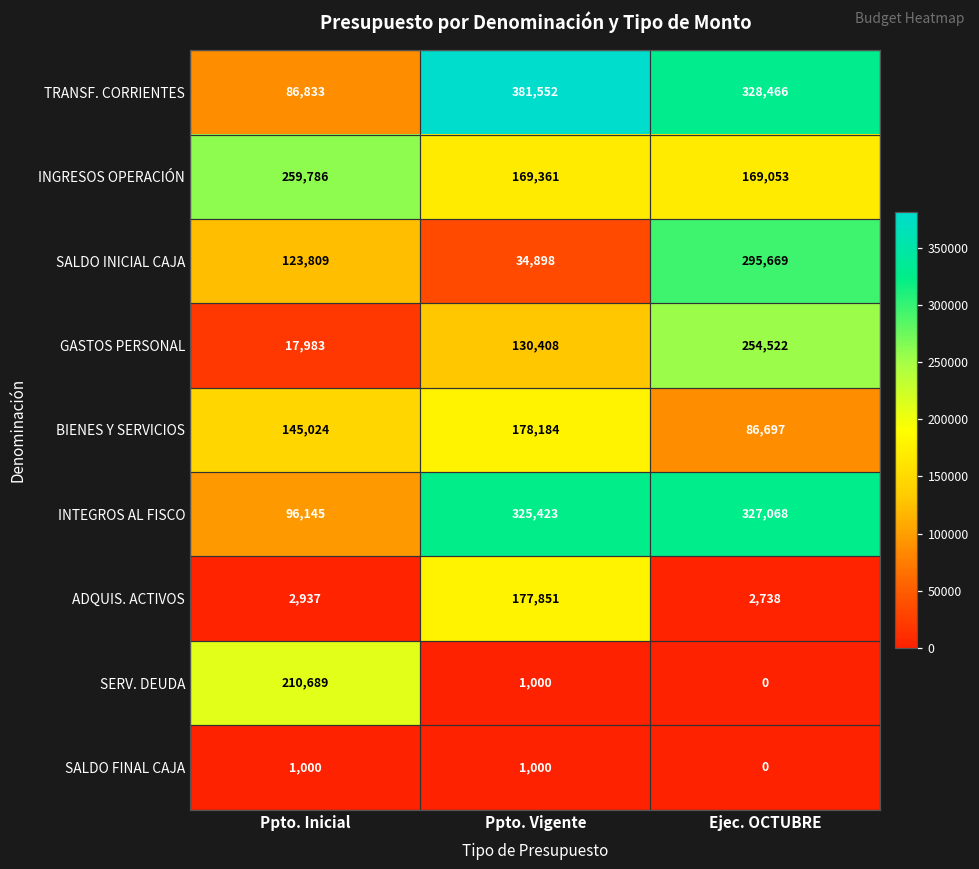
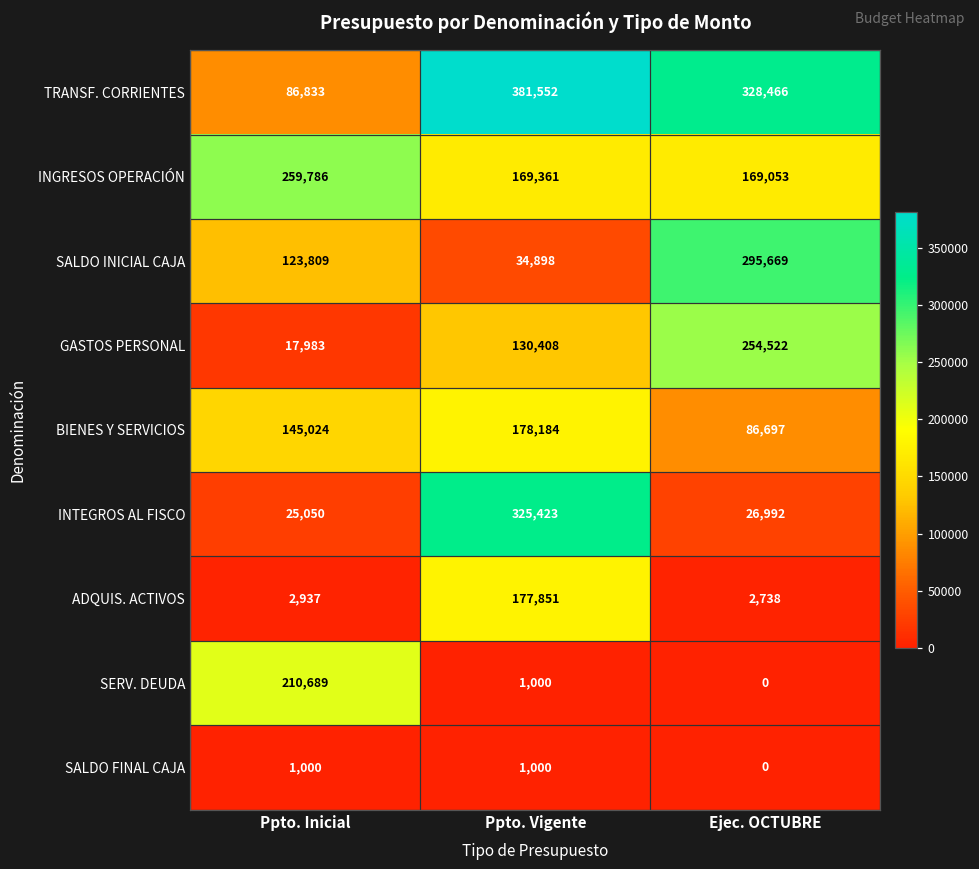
  {
    "TRANSF. CORRIENTES": {
      "Ppto. Inicial": "86,833",
      "Ppto. Vigente": "381,552",
      "Ejec. OCTUBRE": "328,466"
    },
    "INGRESOS OPERACIÓN": {
      "Ppto. Inicial": "259,786",
      "Ppto. Vigente": "169,361",
      "Ejec. OCTUBRE": "169,053"
    },
    "SALDO INICIAL CAJA": {
      "Ppto. Inicial": "123,809",
      "Ppto. Vigente": "34,898",
      "Ejec. OCTUBRE": "295,669"
    },
    "GASTOS PERSONAL": {
      "Ppto. Inicial": "17,983",
      "Ppto. Vigente": "130,408",
      "Ejec. OCTUBRE": "254,522"
    },
    "BIENES Y SERVICIOS": {
      "Ppto. Inicial": "145,024",
      "Ppto. Vigente": "178,184",
      "Ejec. OCTUBRE": "86,697"
    },
    "INTEGROS AL FISCO": {
-     "Ppto. Inicial": "96,145",
+     "Ppto. Inicial": "25,050",
      "Ppto. Vigente": "325,423",
-     "Ejec. OCTUBRE": "327,068"
+     "Ejec. OCTUBRE": "26,992"
    },
    "ADQUIS. ACTIVOS": {
      "Ppto. Inicial": "2,937",
      "Ppto. Vigente": "177,851",
      "Ejec. OCTUBRE": "2,738"
    },
    "SERV. DEUDA": {
      "Ppto. Inicial": "210,689",
      "Ppto. Vigente": "1,000",
      "Ejec. OCTUBRE": "0"
    },
    "SALDO FINAL CAJA": {
      "Ppto. Inicial": "1,000",
      "Ppto. Vigente": "1,000",
      "Ejec. OCTUBRE": "0"
    }
  }
